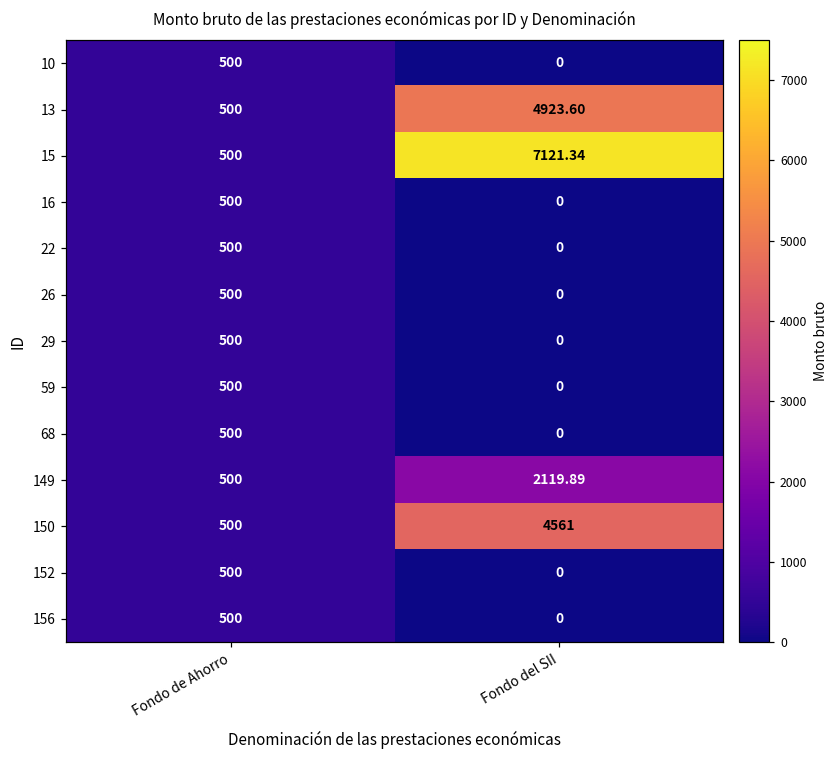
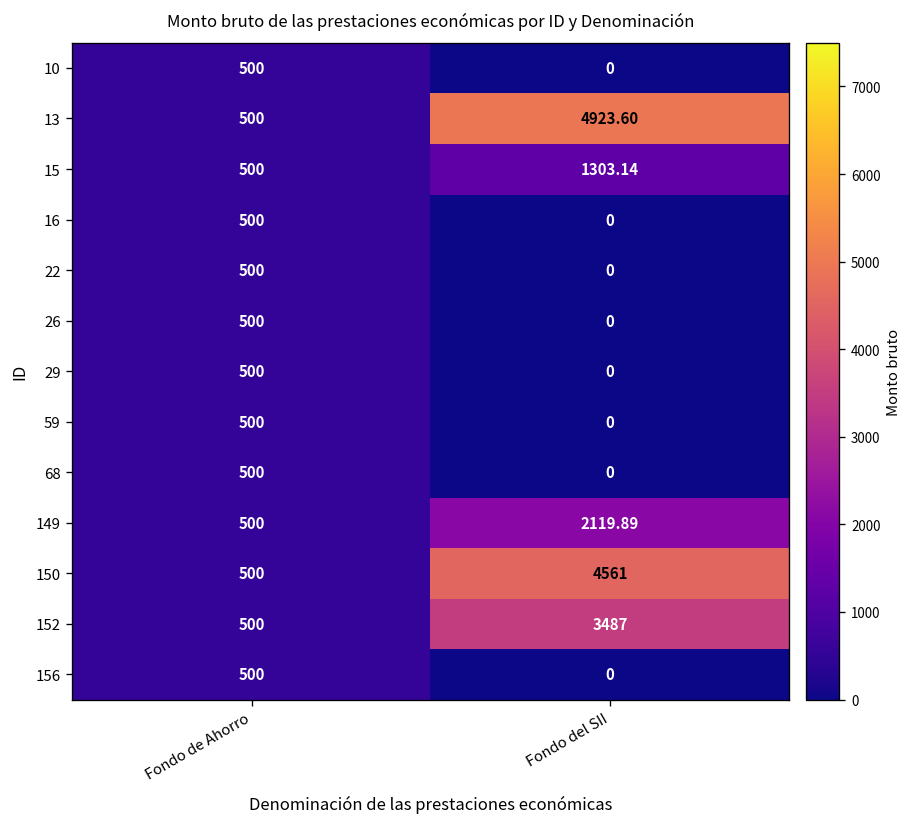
  {
    "10": {
      "Fondo de Ahorro": 500,
      "Fondo del SII": 0
    },
    "13": {
      "Fondo de Ahorro": 500,
      "Fondo del SII": 4923.60
    },
    "15": {
      "Fondo de Ahorro": 500,
-     "Fondo del SII": 7121.34
+     "Fondo del SII": 1303.14
    },
    "16": {
      "Fondo de Ahorro": 500,
      "Fondo del SII": 0
    },
    "22": {
      "Fondo de Ahorro": 500,
      "Fondo del SII": 0
    },
    "26": {
      "Fondo de Ahorro": 500,
      "Fondo del SII": 0
    },
    "29": {
      "Fondo de Ahorro": 500,
      "Fondo del SII": 0
    },
    "59": {
      "Fondo de Ahorro": 500,
      "Fondo del SII": 0
    },
    "68": {
      "Fondo de Ahorro": 500,
      "Fondo del SII": 0
    },
    "149": {
      "Fondo de Ahorro": 500,
      "Fondo del SII": 2119.89
    },
    "150": {
      "Fondo de Ahorro": 500,
      "Fondo del SII": 4561
    },
    "152": {
      "Fondo de Ahorro": 500,
-     "Fondo del SII": 0
+     "Fondo del SII": 3487
    },
    "156": {
      "Fondo de Ahorro": 500,
      "Fondo del SII": 0
    }
  }
